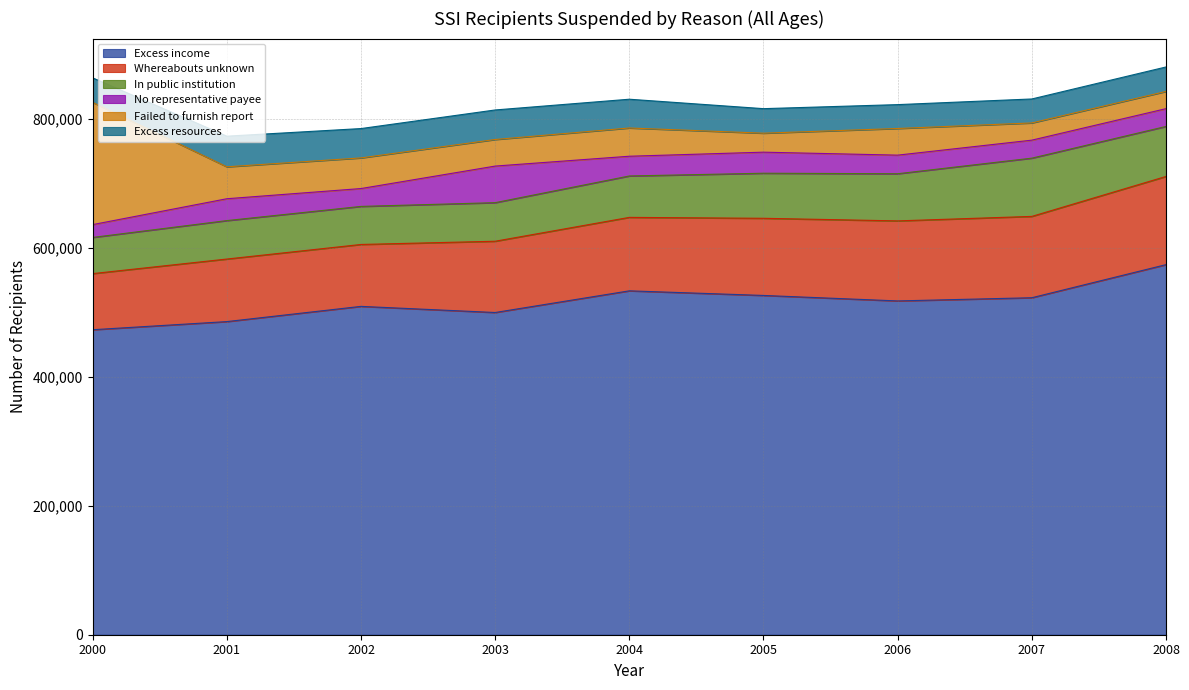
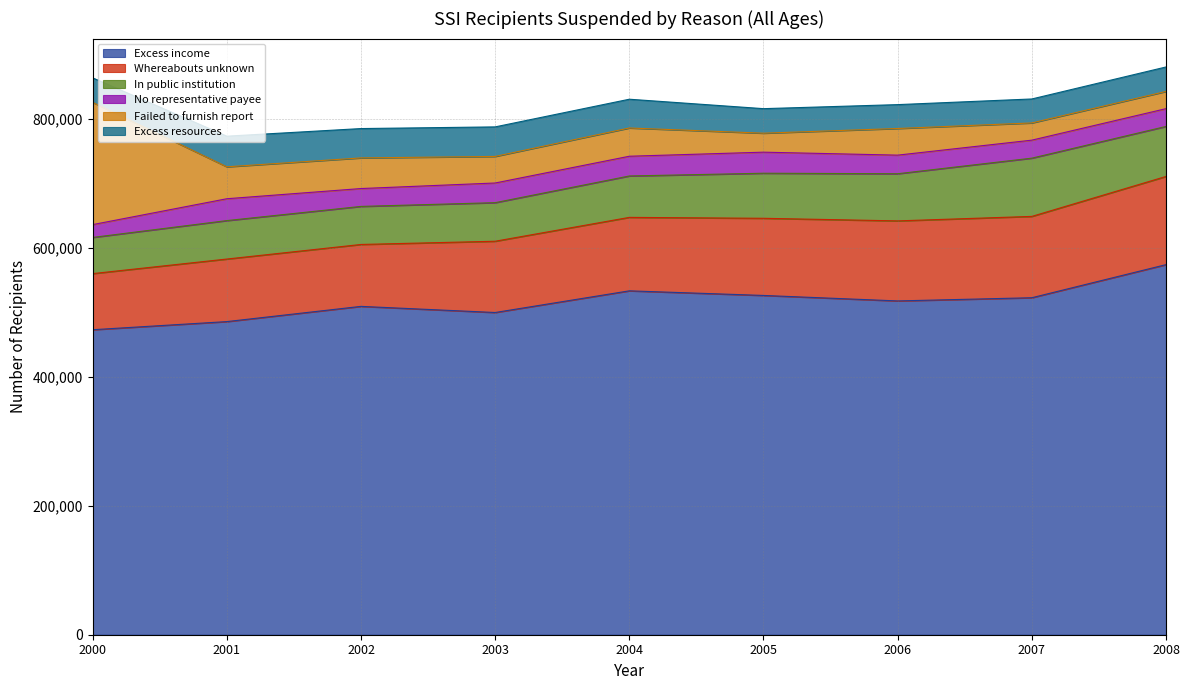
  {
    "Whereabouts unknown": {
      "2000": "90,000",
      "2001": "100,000",
      "2002": "100,000",
      "2003": "110,000",
      "2004": "110,000",
      "2005": "120,000",
      "2006": "120,000",
      "2007": "130,000",
      "2008": "140,000"
    },
    "In public institution": {
      "2000": "60,000",
      "2001": "60,000",
      "2002": "60,000",
      "2003": "60,000",
      "2004": "60,000",
      "2005": "70,000",
      "2006": "70,000",
      "2007": "90,000",
      "2008": "80,000"
    },
    "No representative payee": {
      "2000": "20,000",
      "2001": "30,000",
      "2002": "30,000",
-     "2003": "60,000",
+     "2003": "30,000",
      "2004": "30,000",
      "2005": "30,000",
      "2006": "30,000",
      "2007": "30,000",
      "2008": "30,000"
    },
    "Failed to furnish report": {
      "2000": "190,000",
      "2001": "50,000",
      "2002": "50,000",
      "2003": "40,000",
      "2004": "40,000",
      "2005": "30,000",
      "2006": "40,000",
      "2007": "30,000",
      "2008": "30,000"
    }
  }
